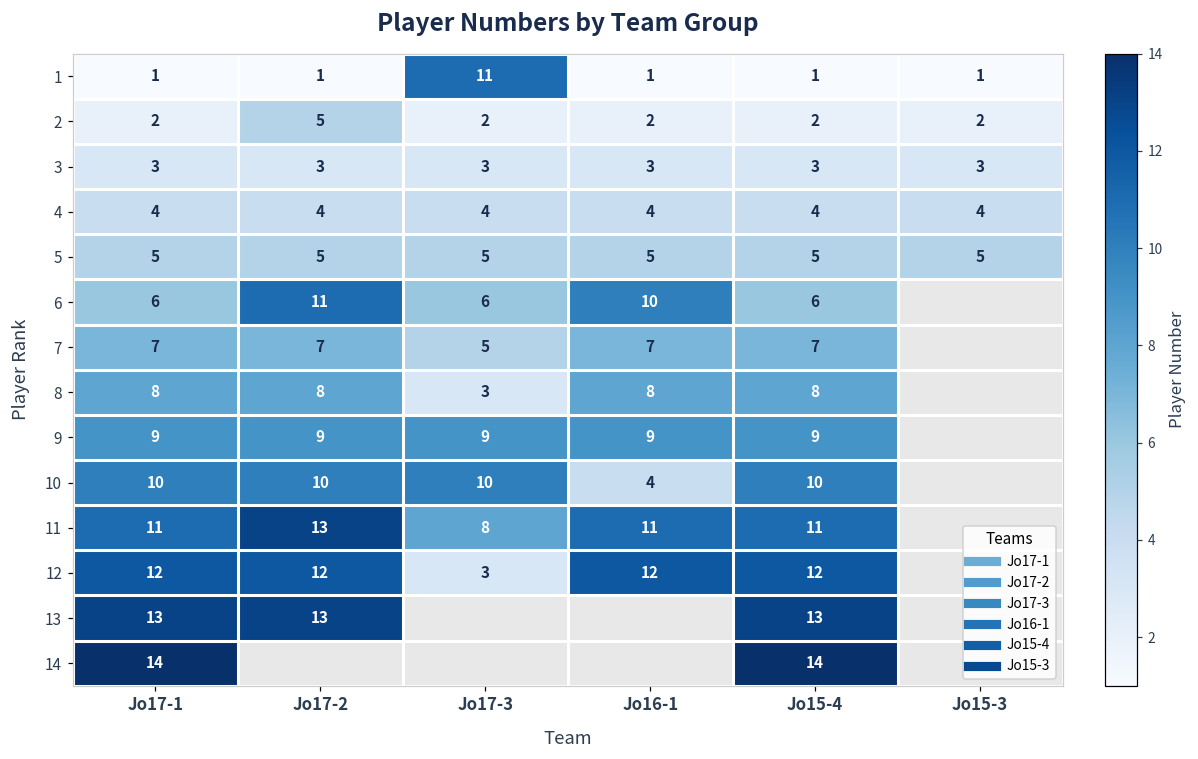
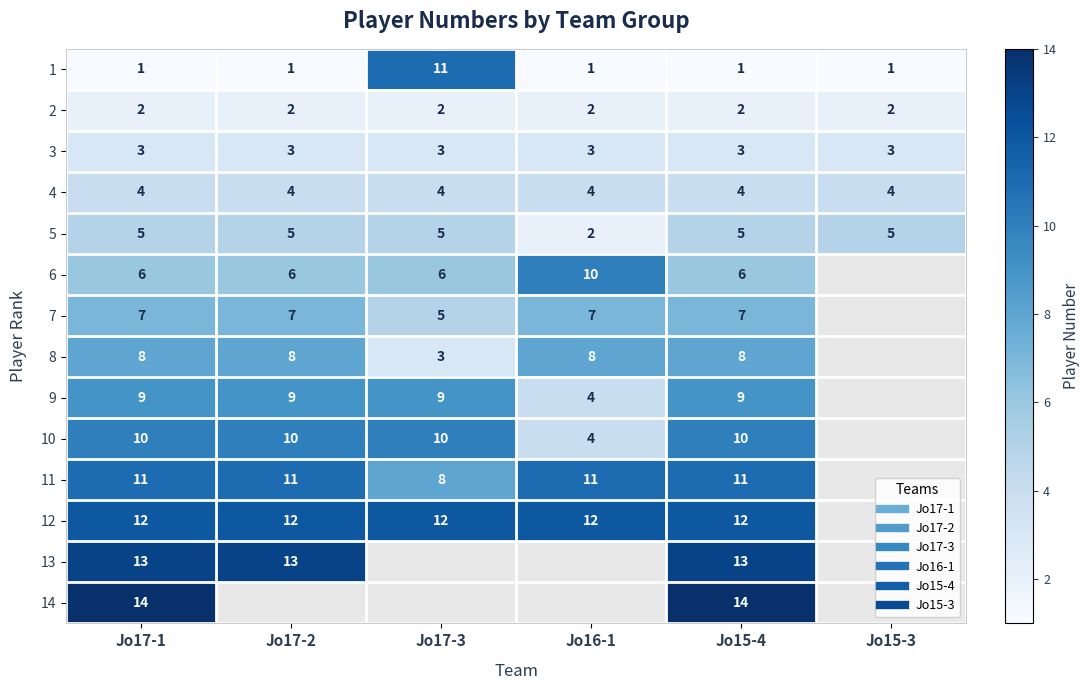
  {
    "1": {
      "Jo17-1": 1,
      "Jo17-2": 1,
      "Jo17-3": 11,
      "Jo16-1": 1,
      "Jo15-4": 1,
      "Jo15-3": 1
    },
    "2": {
      "Jo17-1": 2,
-     "Jo17-2": 5,
+     "Jo17-2": 2,
      "Jo17-3": 2,
      "Jo16-1": 2,
      "Jo15-4": 2,
      "Jo15-3": 2
    },
    "3": {
      "Jo17-1": 3,
      "Jo17-2": 3,
      "Jo17-3": 3,
      "Jo16-1": 3,
      "Jo15-4": 3,
      "Jo15-3": 3
    },
    "4": {
      "Jo17-1": 4,
      "Jo17-2": 4,
      "Jo17-3": 4,
      "Jo16-1": 4,
      "Jo15-4": 4,
      "Jo15-3": 4
    },
    "5": {
      "Jo17-1": 5,
      "Jo17-2": 5,
      "Jo17-3": 5,
-     "Jo16-1": 5,
+     "Jo16-1": 2,
      "Jo15-4": 5,
      "Jo15-3": 5
    },
    "6": {
      "Jo17-1": 6,
-     "Jo17-2": 11,
+     "Jo17-2": 6,
      "Jo17-3": 6,
      "Jo16-1": 10,
      "Jo15-4": 6
    },
    "7": {
      "Jo17-1": 7,
      "Jo17-2": 7,
      "Jo17-3": 5,
      "Jo16-1": 7,
      "Jo15-4": 7
    },
    "8": {
      "Jo17-1": 8,
      "Jo17-2": 8,
      "Jo17-3": 3,
      "Jo16-1": 8,
      "Jo15-4": 8
    },
    "9": {
      "Jo17-1": 9,
      "Jo17-2": 9,
      "Jo17-3": 9,
-     "Jo16-1": 9,
+     "Jo16-1": 4,
      "Jo15-4": 9
    },
    "10": {
      "Jo17-1": 10,
      "Jo17-2": 10,
      "Jo17-3": 10,
      "Jo16-1": 4,
      "Jo15-4": 10
    },
    "11": {
      "Jo17-1": 11,
-     "Jo17-2": 13,
+     "Jo17-2": 11,
      "Jo17-3": 8,
      "Jo16-1": 11,
      "Jo15-4": 11
    },
    "12": {
      "Jo17-1": 12,
      "Jo17-2": 12,
-     "Jo17-3": 3,
+     "Jo17-3": 12,
      "Jo16-1": 12,
      "Jo15-4": 12
    },
    "13": {
      "Jo17-1": 13,
      "Jo17-2": 13,
      "Jo15-4": 13
    },
    "14": {
      "Jo17-1": 14,
      "Jo15-4": 14
    }
  }
